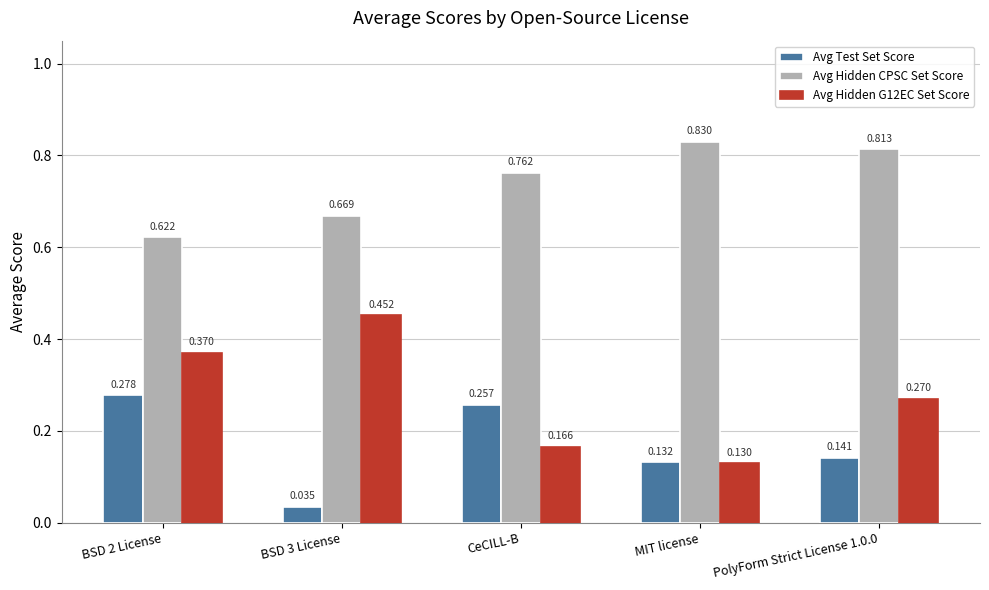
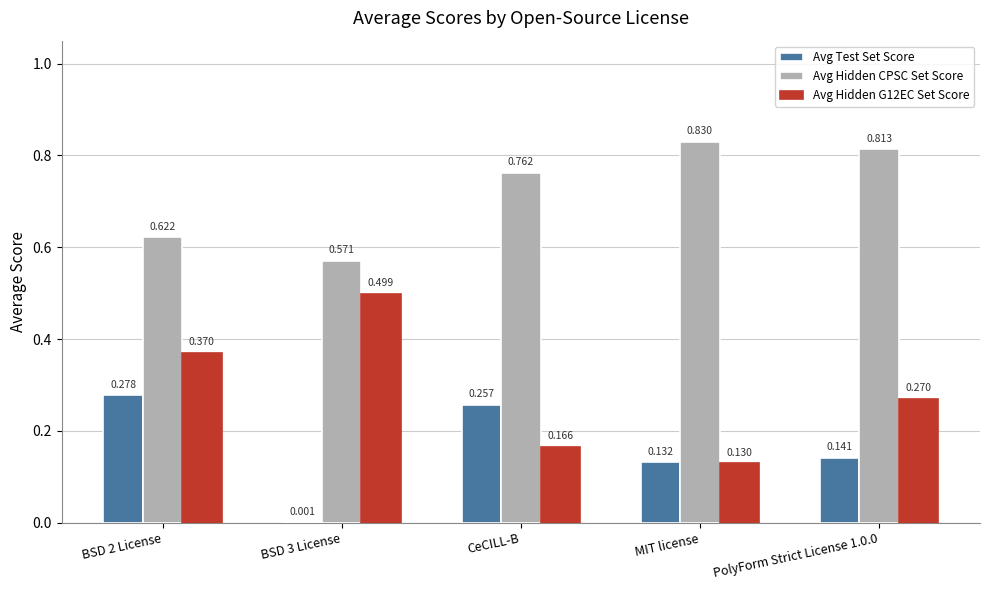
  {
    "Avg Test Set Score": {
      "BSD 2 License": 0.278,
-     "BSD 3 License": 0.035,
+     "BSD 3 License": 0.001,
      "CeCILL-B": 0.257,
      "MIT license": 0.132,
      "PolyForm Strict License 1.0.0": 0.141
    },
    "Avg Hidden CPSC Set Score": {
      "BSD 2 License": 0.622,
-     "BSD 3 License": 0.669,
+     "BSD 3 License": 0.571,
      "CeCILL-B": 0.762,
      "MIT license": 0.830,
      "PolyForm Strict License 1.0.0": 0.813
    },
    "Avg Hidden G12EC Set Score": {
      "BSD 2 License": 0.370,
-     "BSD 3 License": 0.452,
+     "BSD 3 License": 0.499,
      "CeCILL-B": 0.166,
      "MIT license": 0.130,
      "PolyForm Strict License 1.0.0": 0.270
    }
  }
